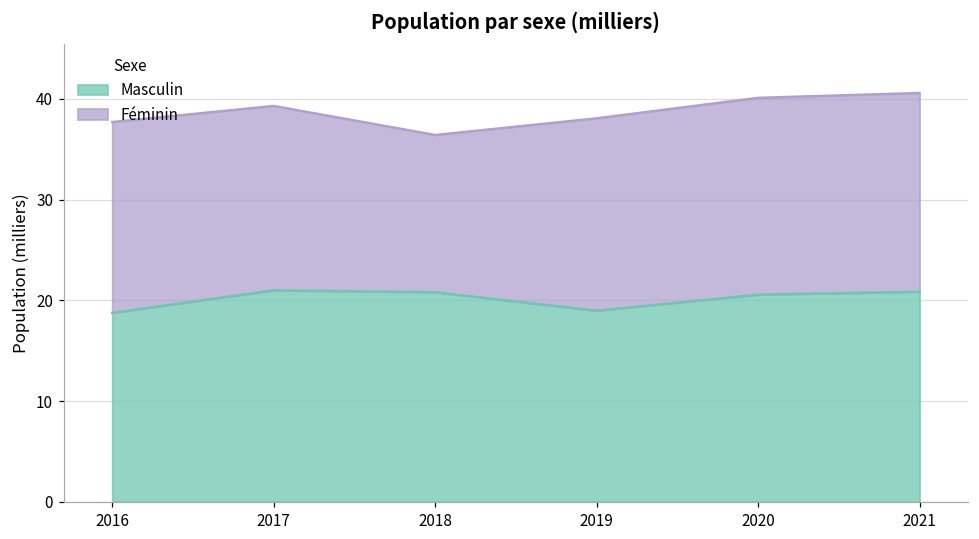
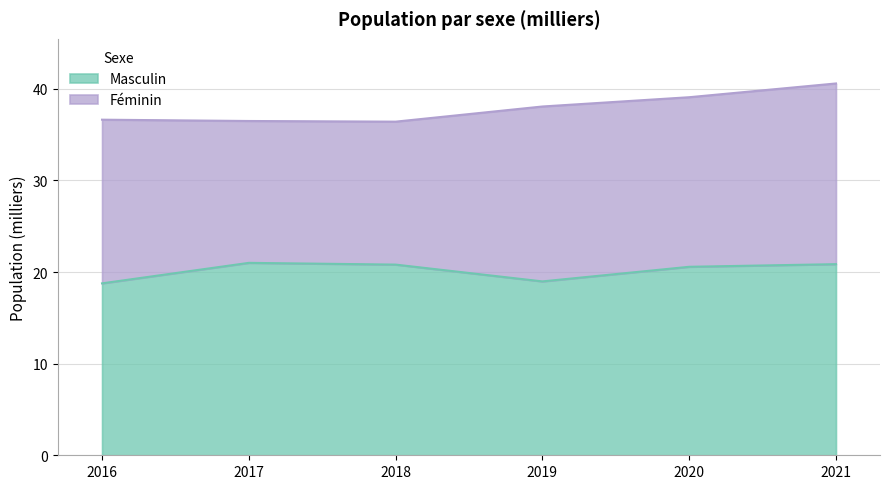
  {
    "Masculin": {
      "2016": 19,
      "2017": 21,
      "2018": 21,
      "2019": 19,
      "2020": 21,
      "2021": 21
    },
    "Féminin": {
-     "2016": 19,
-     "2017": 18,
+     "2016": 18,
+     "2017": 15,
      "2018": 16,
      "2019": 19,
-     "2020": 20,
+     "2020": 19,
      "2021": 20
    }
  }
